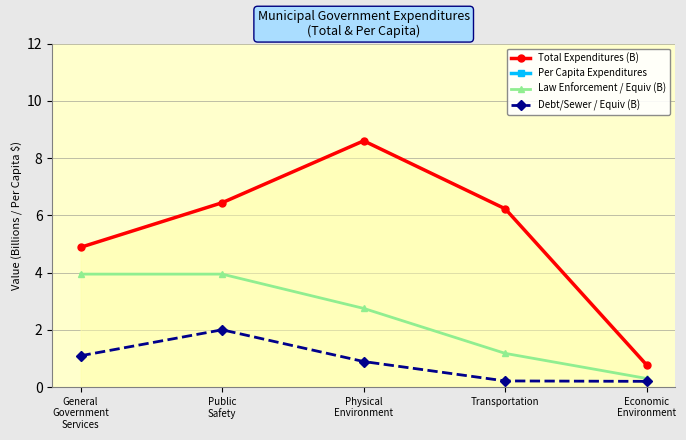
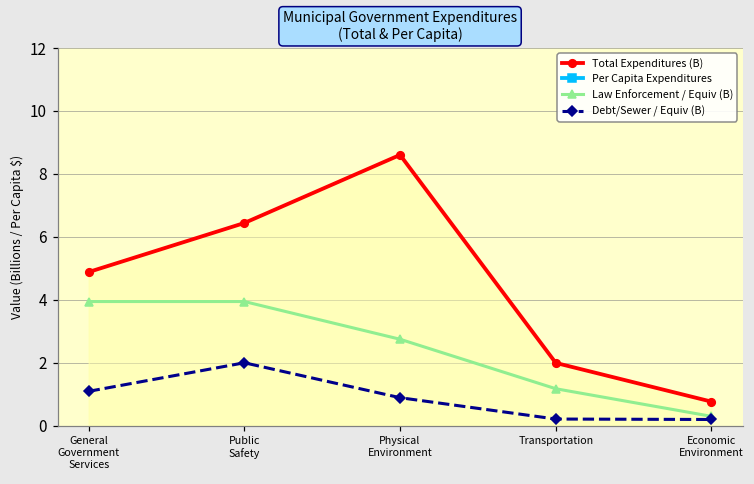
  {
    "Total Expenditures (B)": {
      "General Government Services": 4.9,
      "Public Safety": 6.4,
      "Physical Environment": 8.6,
-     "Transportation": 6.2,
+     "Transportation": 2.0,
      "Economic Environment": 0.8
    },
    "Law Enforcement / Equiv (B)": {
      "General Government Services": 3.9,
      "Public Safety": 3.9,
      "Physical Environment": 2.7,
      "Transportation": 1.2,
      "Economic Environment": 0.3
    },
    "Debt/Sewer / Equiv (B)": {
      "General Government Services": 1.1,
      "Public Safety": 2.0,
      "Physical Environment": 0.9,
      "Transportation": 0.2,
      "Economic Environment": 0.2
    }
  }
